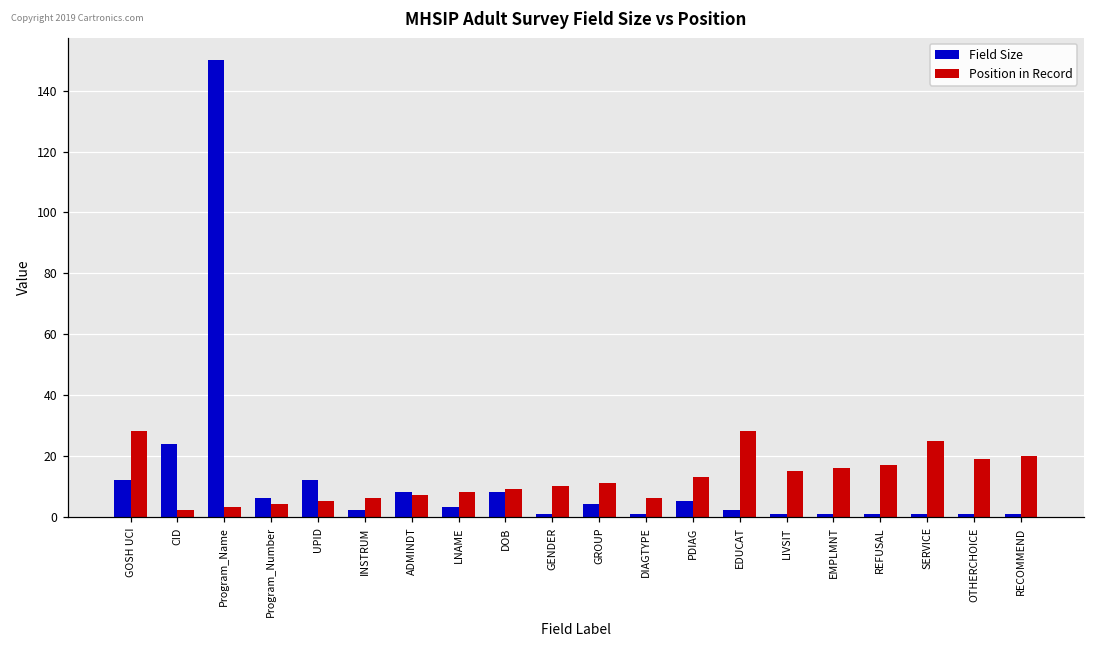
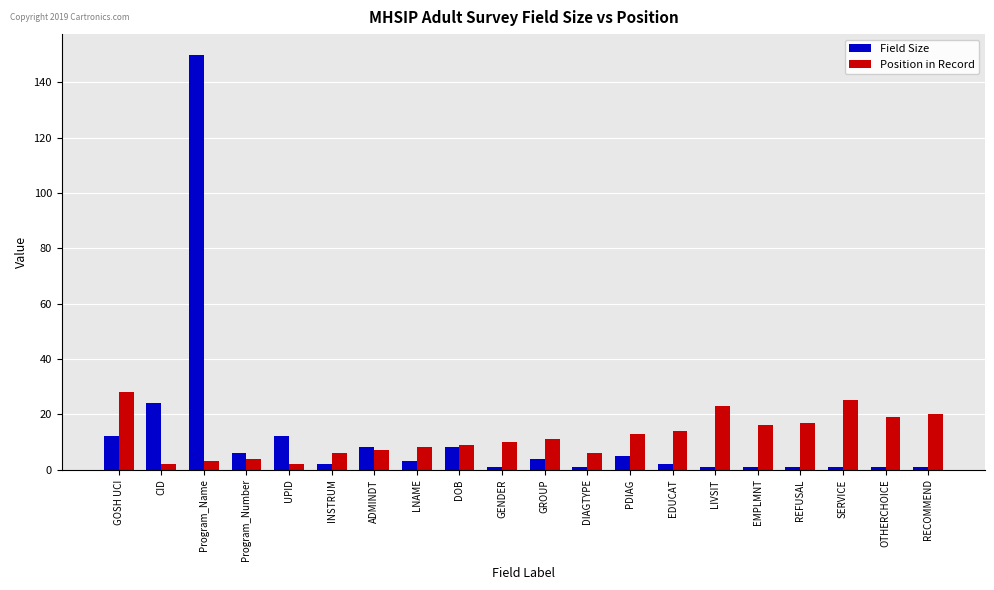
  {
    "Field Size": {
      "GOSH UCI": 12,
      "CID": 24,
      "Program_Name": 150,
      "Program_Number": 6,
      "UPID": 12,
      "INSTRUM": 2,
      "ADMINDT": 8,
      "LNAME": 3,
      "DOB": 8,
      "GENDER": 1,
      "GROUP": 4,
      "DIAGTYPE": 1,
      "PDIAG": 5,
      "EDUCAT": 2,
      "LIVSIT": 1,
      "EMPLMNT": 1,
      "REFUSAL": 1,
      "SERVICE": 1,
      "OTHERCHOICE": 1,
      "RECOMMEND": 1
    },
    "Position in Record": {
      "GOSH UCI": 28,
      "CID": 2,
      "Program_Name": 3,
      "Program_Number": 4,
-     "UPID": 5,
+     "UPID": 2,
      "INSTRUM": 6,
      "ADMINDT": 7,
      "LNAME": 8,
      "DOB": 9,
      "GENDER": 10,
      "GROUP": 11,
      "DIAGTYPE": 6,
      "PDIAG": 13,
-     "EDUCAT": 28,
-     "LIVSIT": 15,
+     "EDUCAT": 14,
+     "LIVSIT": 23,
      "EMPLMNT": 16,
      "REFUSAL": 17,
      "SERVICE": 25,
      "OTHERCHOICE": 19,
      "RECOMMEND": 20
    }
  }
